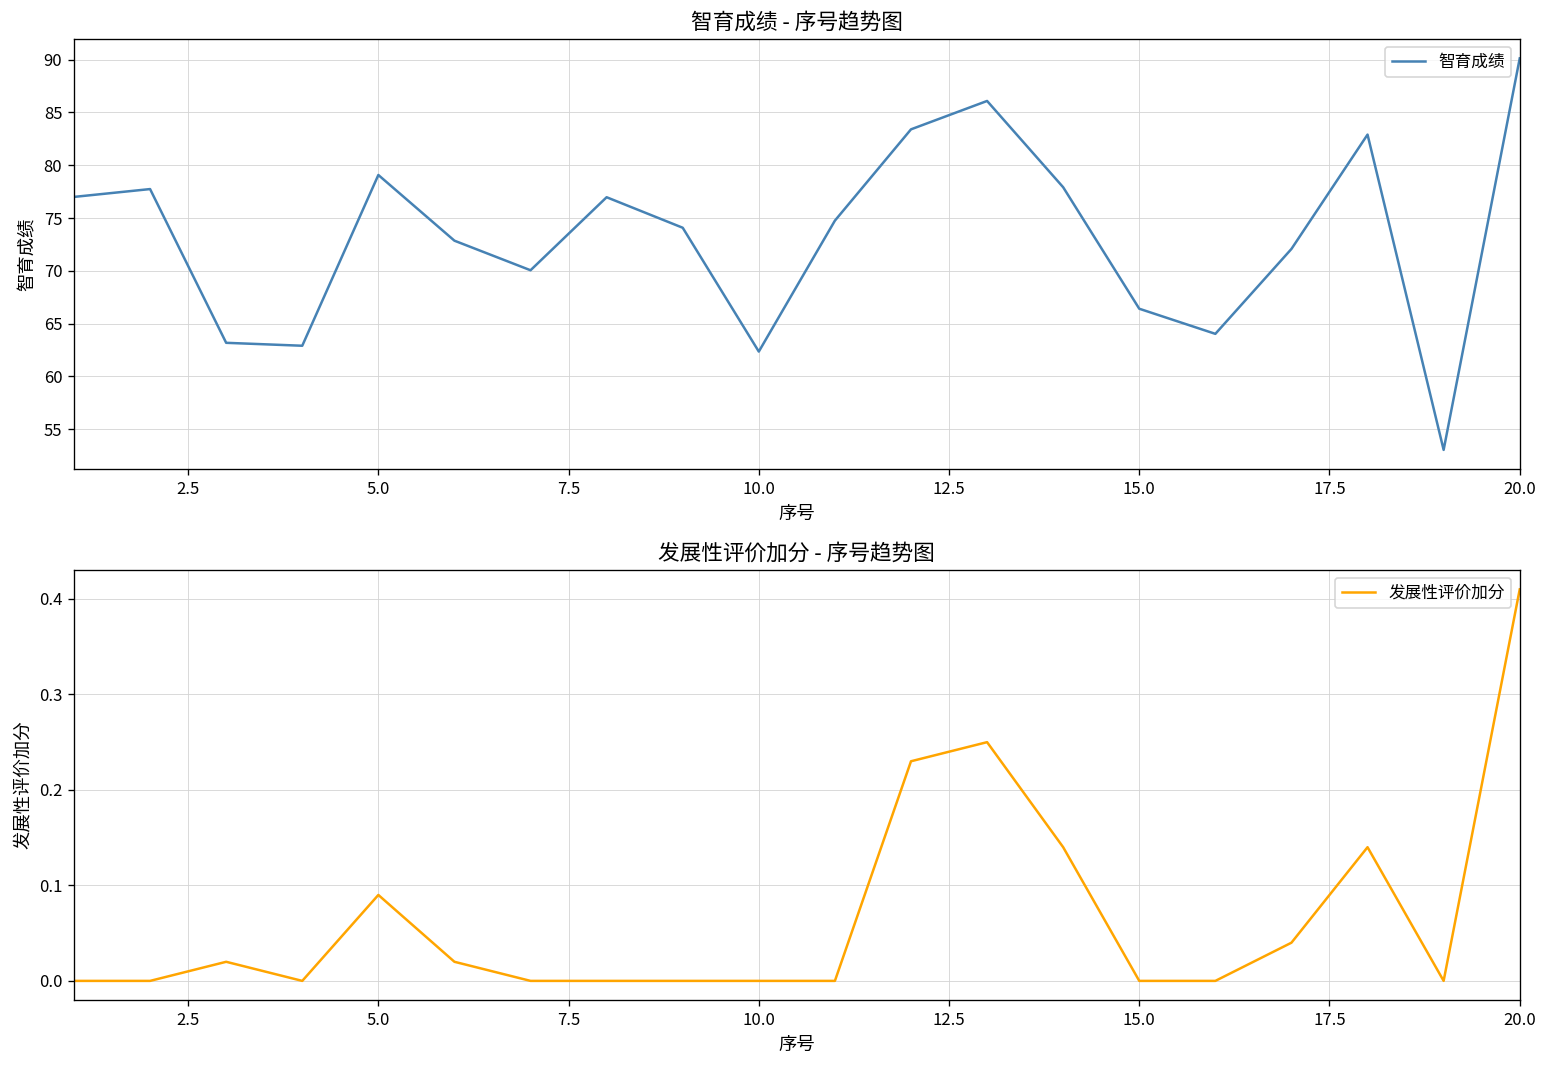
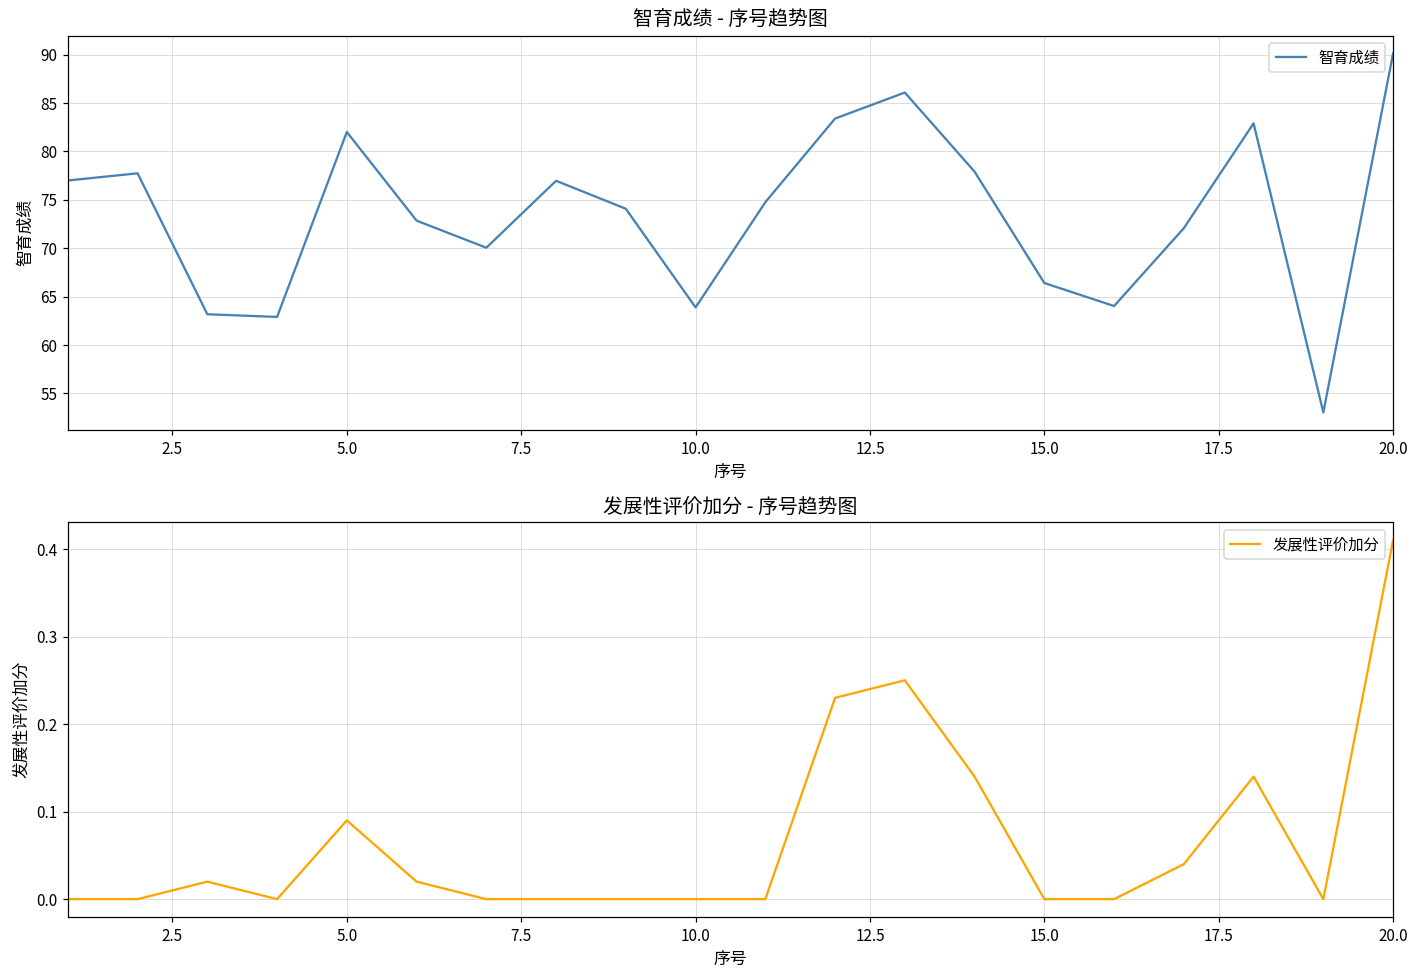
  {
    "智育成绩 - 序号趋势图": {
-     "5.0": 79,
-     "10.0": 62,
+     "5.0": 82,
+     "10.0": 64,
      "15.0": 66,
      "20.0": 90
    },
    "发展性评价加分 - 序号趋势图": {
      "5.0": 0.09,
      "10.0": 0.00,
      "15.0": 0.00,
      "20.0": 0.41
    }
  }
